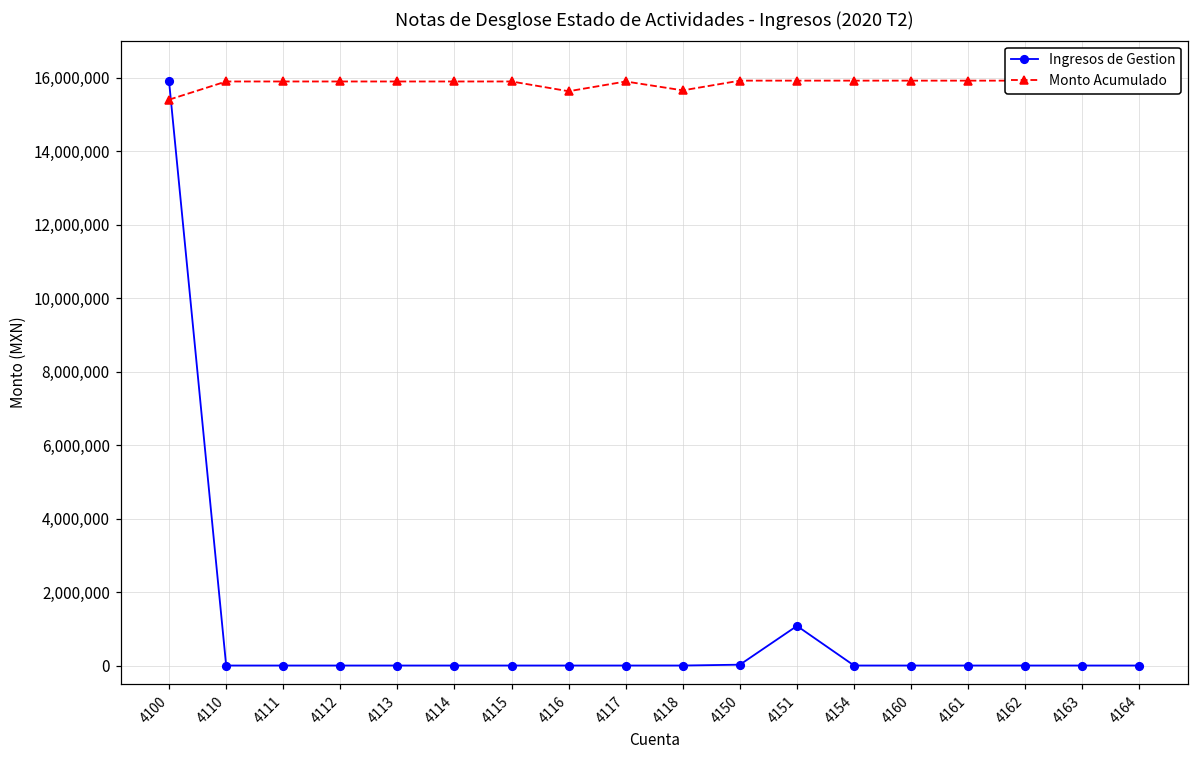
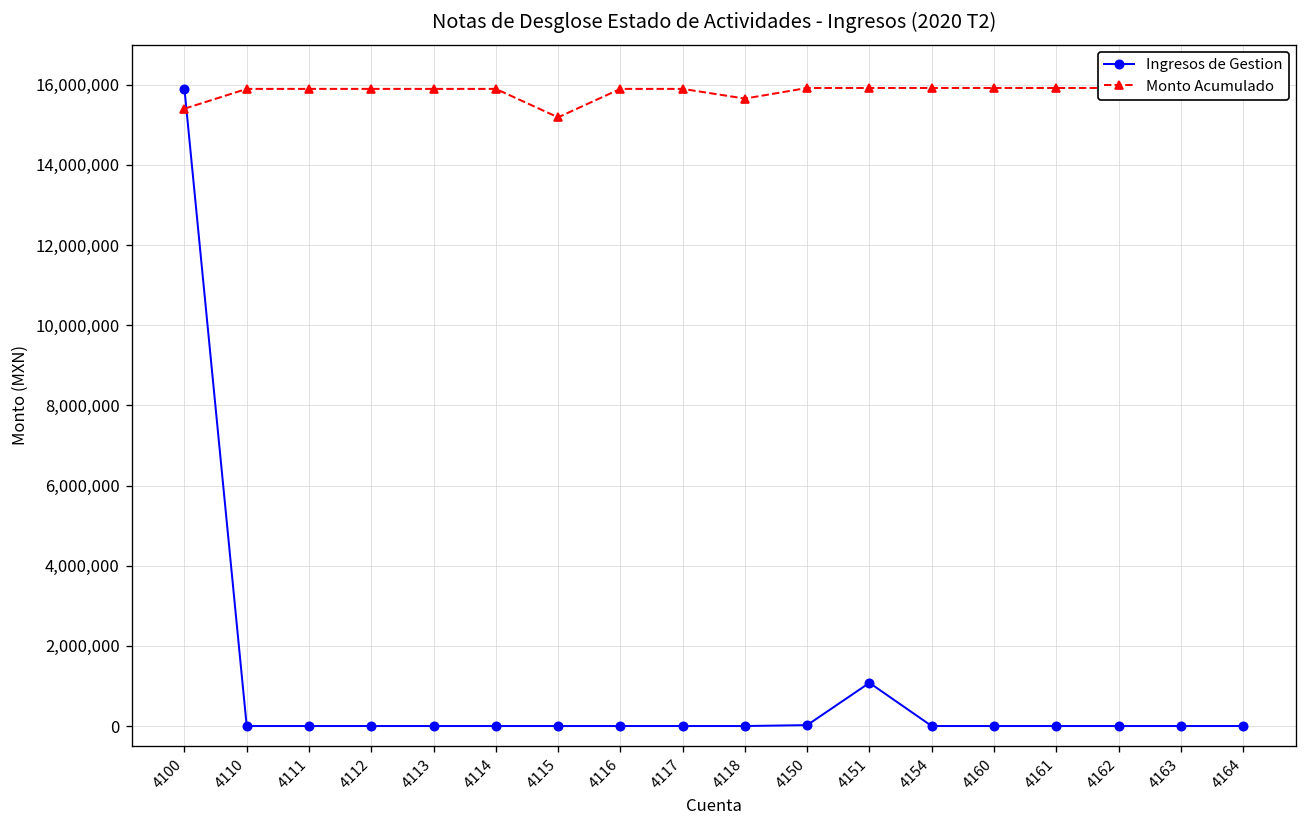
  {
    "Ingresos de Gestion": {
      "4100": "15,900,000",
      "4110": "0",
      "4111": "0",
      "4112": "0",
      "4113": "0",
      "4114": "0",
      "4115": "0",
      "4116": "0",
      "4117": "0",
      "4118": "0",
      "4150": "0",
      "4151": "1,100,000",
      "4154": "0",
      "4160": "0",
      "4161": "0",
      "4162": "0",
      "4163": "0",
      "4164": "0"
    },
    "Monto Acumulado": {
      "4100": "15,400,000",
      "4110": "15,900,000",
      "4111": "15,900,000",
      "4112": "15,900,000",
      "4113": "15,900,000",
      "4114": "15,900,000",
-     "4115": "15,900,000",
-     "4116": "15,600,000",
+     "4115": "15,200,000",
+     "4116": "15,900,000",
      "4117": "15,900,000",
      "4118": "15,700,000",
      "4150": "15,900,000",
      "4151": "15,900,000",
      "4154": "15,900,000",
      "4160": "15,900,000",
      "4161": "15,900,000"
    }
  }
